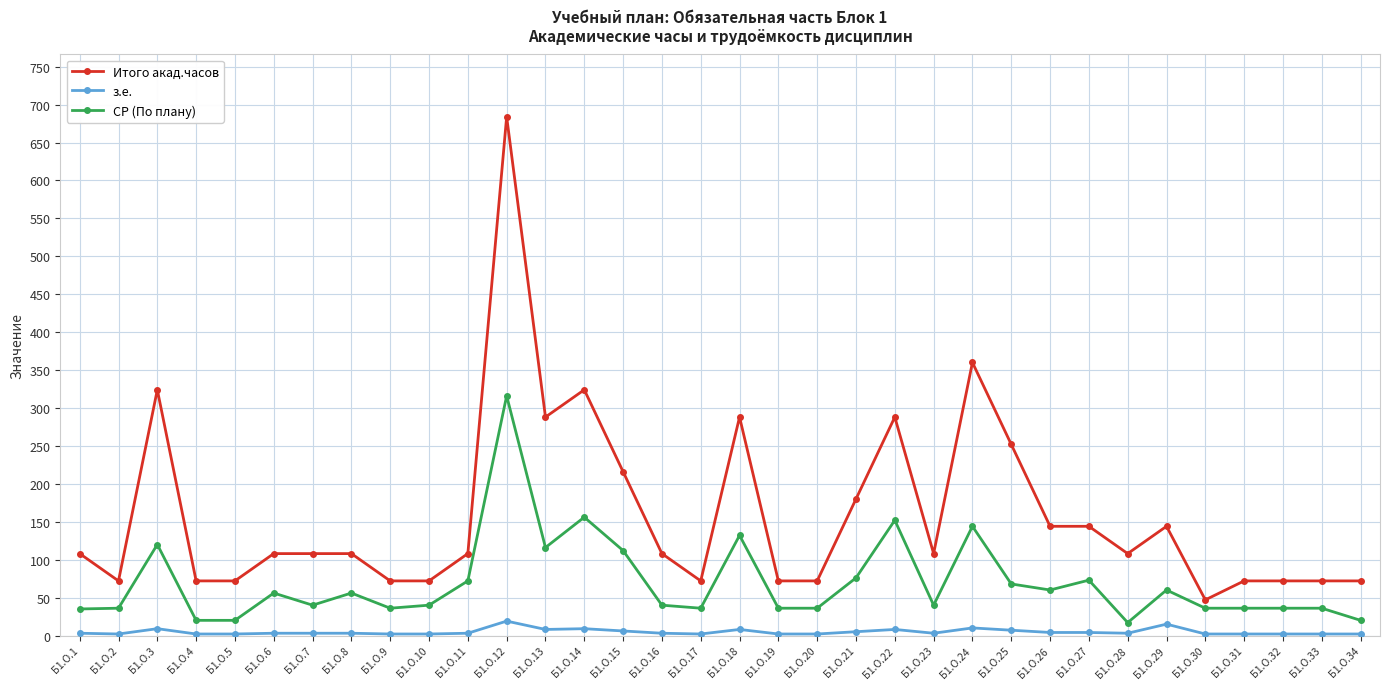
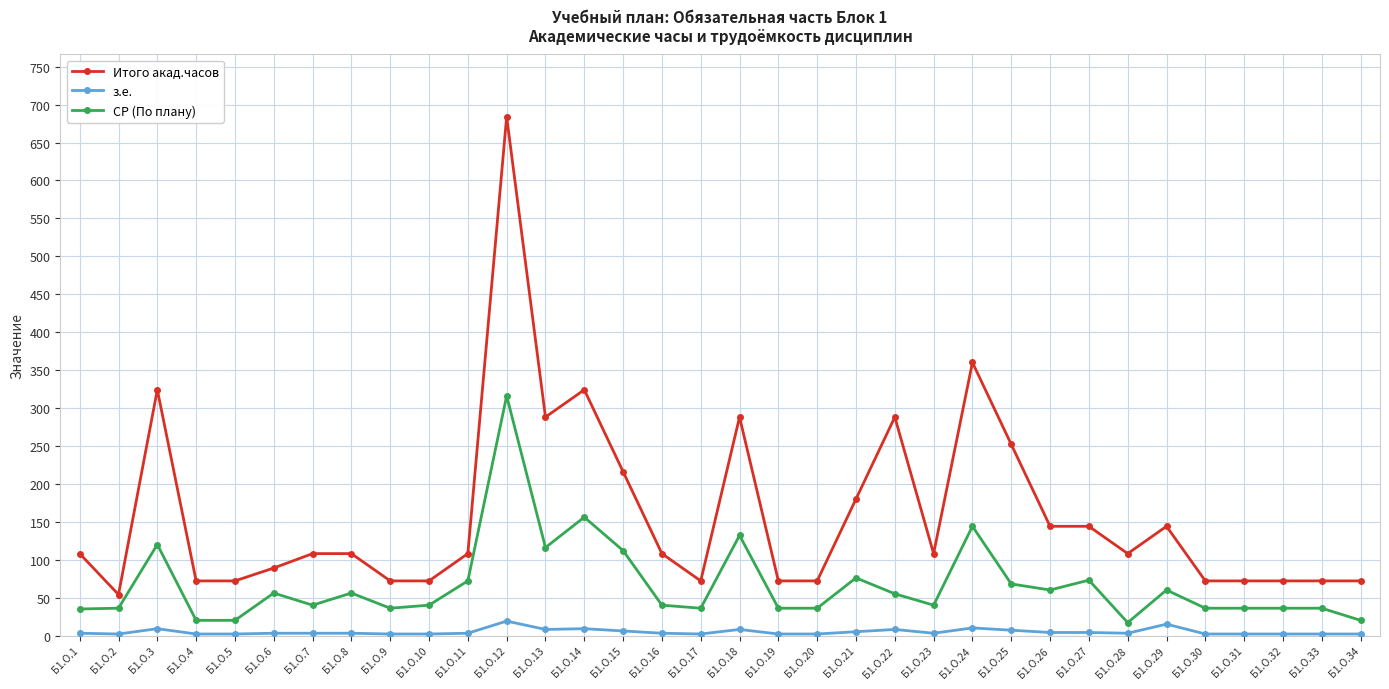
  {
    "Итого акад.часов": {
      "Б1.О.1": 110,
-     "Б1.О.2": 70,
+     "Б1.О.2": 50,
      "Б1.О.3": 320,
      "Б1.О.4": 70,
      "Б1.О.5": 70,
-     "Б1.О.6": 110,
+     "Б1.О.6": 90,
      "Б1.О.7": 110,
      "Б1.О.8": 110,
      "Б1.О.9": 70,
      "Б1.О.10": 70,
      "Б1.О.11": 110,
      "Б1.О.12": 680,
      "Б1.О.13": 290,
      "Б1.О.14": 320,
      "Б1.О.15": 220,
      "Б1.О.16": 110,
      "Б1.О.17": 70,
      "Б1.О.18": 290,
      "Б1.О.19": 70,
      "Б1.О.20": 70,
      "Б1.О.21": 180,
      "Б1.О.22": 290,
      "Б1.О.23": 110,
      "Б1.О.24": 360,
      "Б1.О.25": 250,
      "Б1.О.26": 140,
      "Б1.О.27": 140,
      "Б1.О.28": 110,
      "Б1.О.29": 140,
-     "Б1.О.30": 50,
+     "Б1.О.30": 70,
      "Б1.О.31": 70,
      "Б1.О.32": 70,
      "Б1.О.33": 70,
      "Б1.О.34": 70
    },
    "з.е.": {
      "Б1.О.1": 0,
      "Б1.О.2": 0,
      "Б1.О.3": 10,
      "Б1.О.4": 0,
      "Б1.О.5": 0,
      "Б1.О.6": 0,
      "Б1.О.7": 0,
      "Б1.О.8": 0,
      "Б1.О.9": 0,
      "Б1.О.10": 0,
      "Б1.О.11": 0,
      "Б1.О.12": 20,
      "Б1.О.13": 10,
      "Б1.О.14": 10,
      "Б1.О.15": 10,
      "Б1.О.16": 0,
      "Б1.О.17": 0,
      "Б1.О.18": 10,
      "Б1.О.19": 0,
      "Б1.О.20": 0,
      "Б1.О.21": 10,
      "Б1.О.22": 10,
      "Б1.О.23": 0,
      "Б1.О.24": 10,
      "Б1.О.25": 10,
      "Б1.О.26": 0,
      "Б1.О.27": 0,
      "Б1.О.28": 0,
      "Б1.О.29": 20,
      "Б1.О.30": 0,
      "Б1.О.31": 0,
      "Б1.О.32": 0,
      "Б1.О.33": 0,
      "Б1.О.34": 0
    },
    "СР (По плану)": {
      "Б1.О.1": 40,
      "Б1.О.2": 40,
      "Б1.О.3": 120,
      "Б1.О.4": 20,
      "Б1.О.5": 20,
      "Б1.О.6": 60,
      "Б1.О.7": 40,
      "Б1.О.8": 60,
      "Б1.О.9": 40,
      "Б1.О.10": 40,
      "Б1.О.11": 70,
      "Б1.О.12": 320,
      "Б1.О.13": 120,
      "Б1.О.14": 160,
      "Б1.О.15": 110,
      "Б1.О.16": 40,
      "Б1.О.17": 40,
      "Б1.О.18": 130,
      "Б1.О.19": 40,
      "Б1.О.20": 40,
      "Б1.О.21": 80,
-     "Б1.О.22": 150,
+     "Б1.О.22": 60,
      "Б1.О.23": 40,
      "Б1.О.24": 140,
      "Б1.О.25": 70,
      "Б1.О.26": 60,
      "Б1.О.27": 70,
      "Б1.О.28": 20,
      "Б1.О.29": 60,
      "Б1.О.30": 40,
      "Б1.О.31": 40,
      "Б1.О.32": 40,
      "Б1.О.33": 40,
      "Б1.О.34": 20
    }
  }
